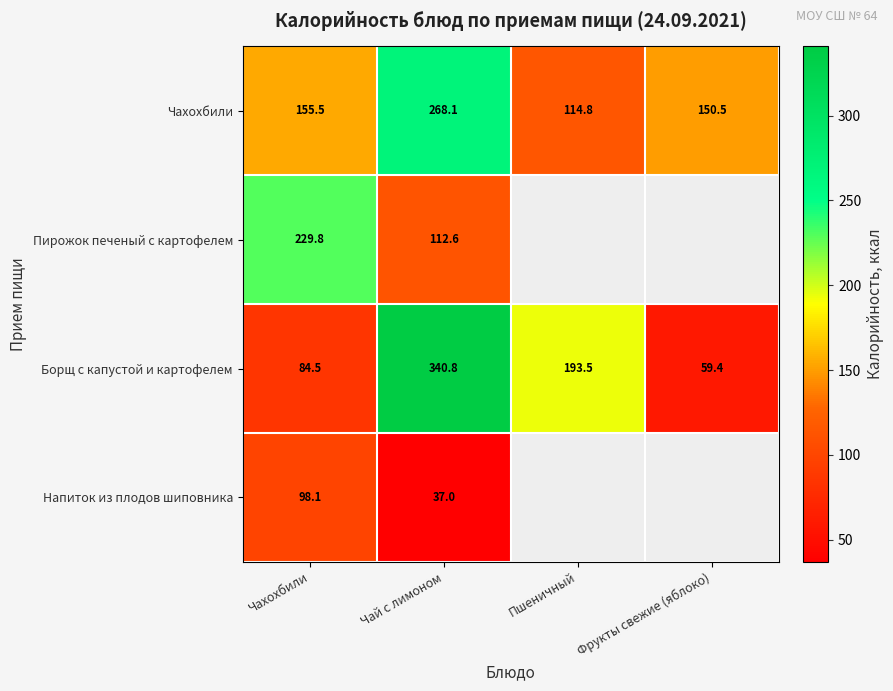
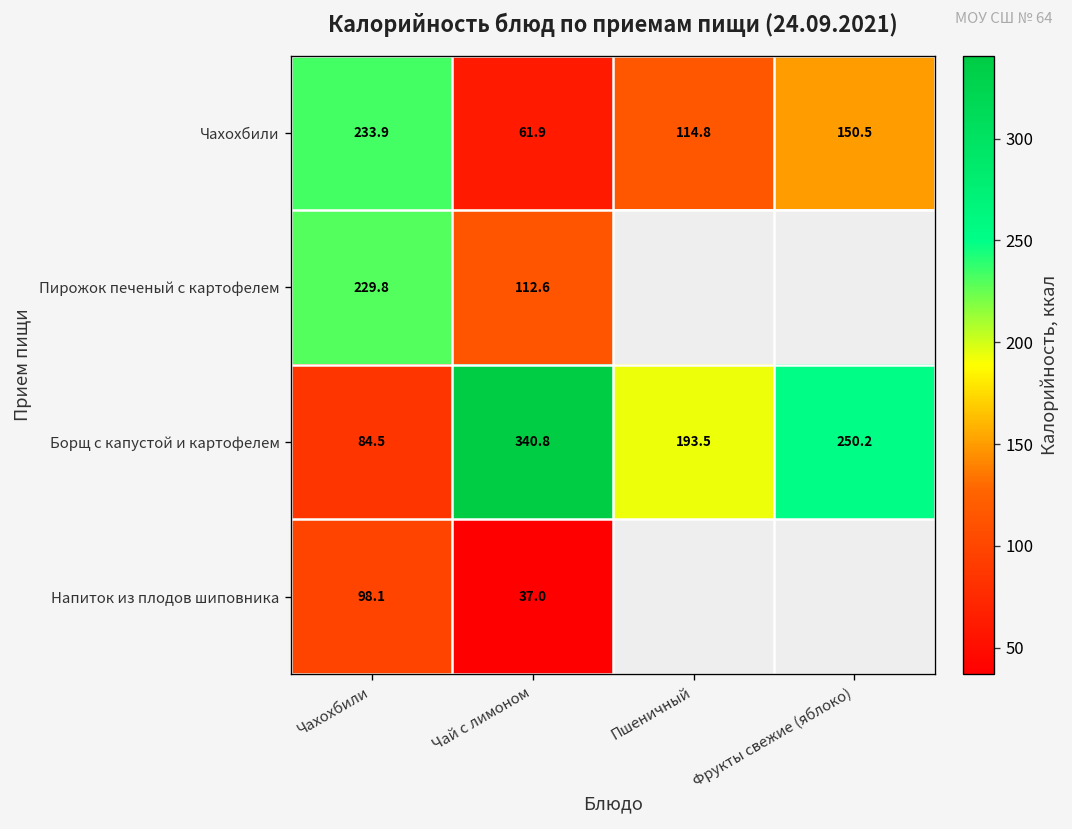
  {
    "Чахохбили": {
-     "Чахохбили": 155.5,
-     "Чай с лимоном": 268.1,
+     "Чахохбили": 233.9,
+     "Чай с лимоном": 61.9,
      "Пшеничный": 114.8,
      "Фрукты свежие (яблоко)": 150.5
    },
    "Пирожок печеный с картофелем": {
      "Чахохбили": 229.8,
      "Чай с лимоном": 112.6
    },
    "Борщ с капустой и картофелем": {
      "Чахохбили": 84.5,
      "Чай с лимоном": 340.8,
      "Пшеничный": 193.5,
-     "Фрукты свежие (яблоко)": 59.4
+     "Фрукты свежие (яблоко)": 250.2
    },
    "Напиток из плодов шиповника": {
      "Чахохбили": 98.1,
      "Чай с лимоном": 37.0
    }
  }
